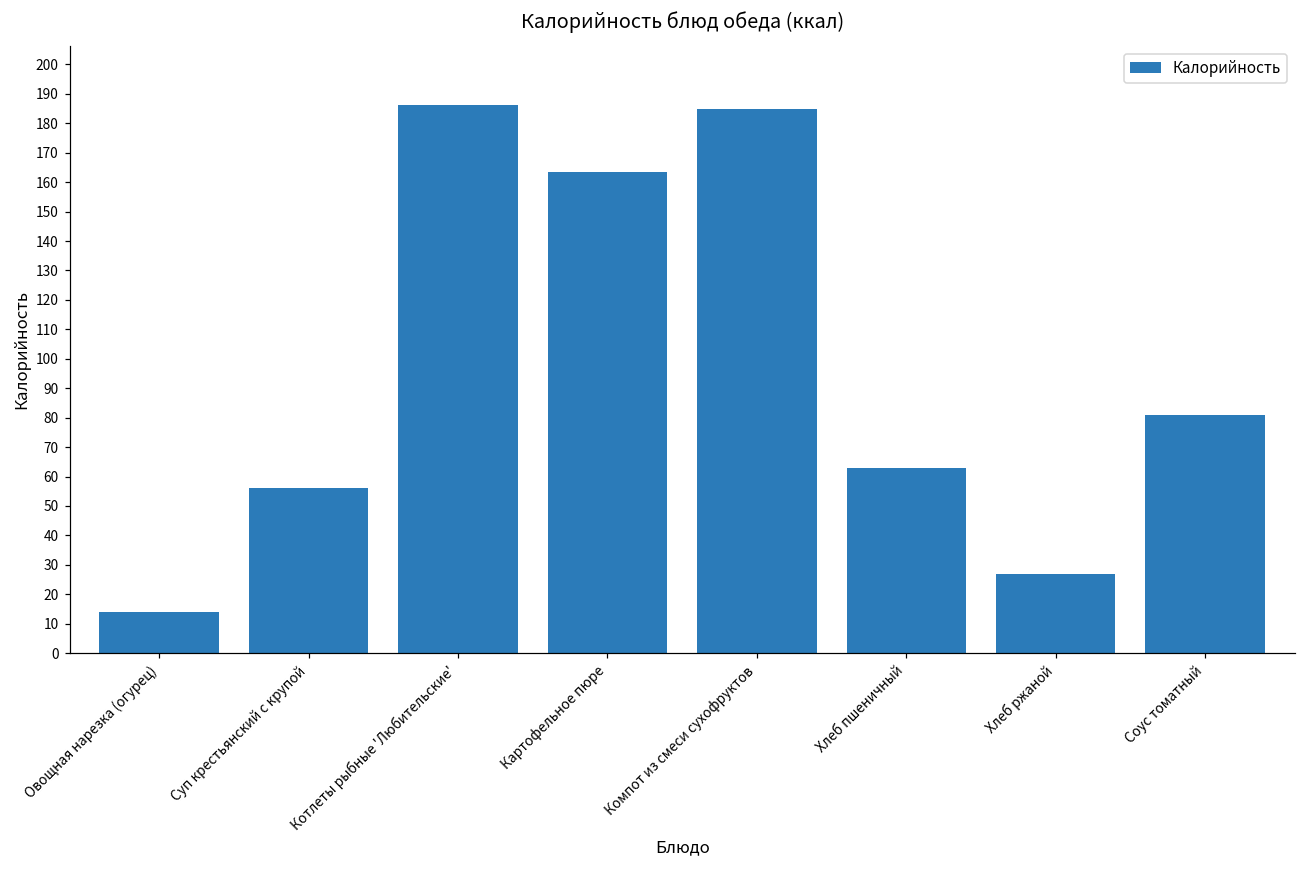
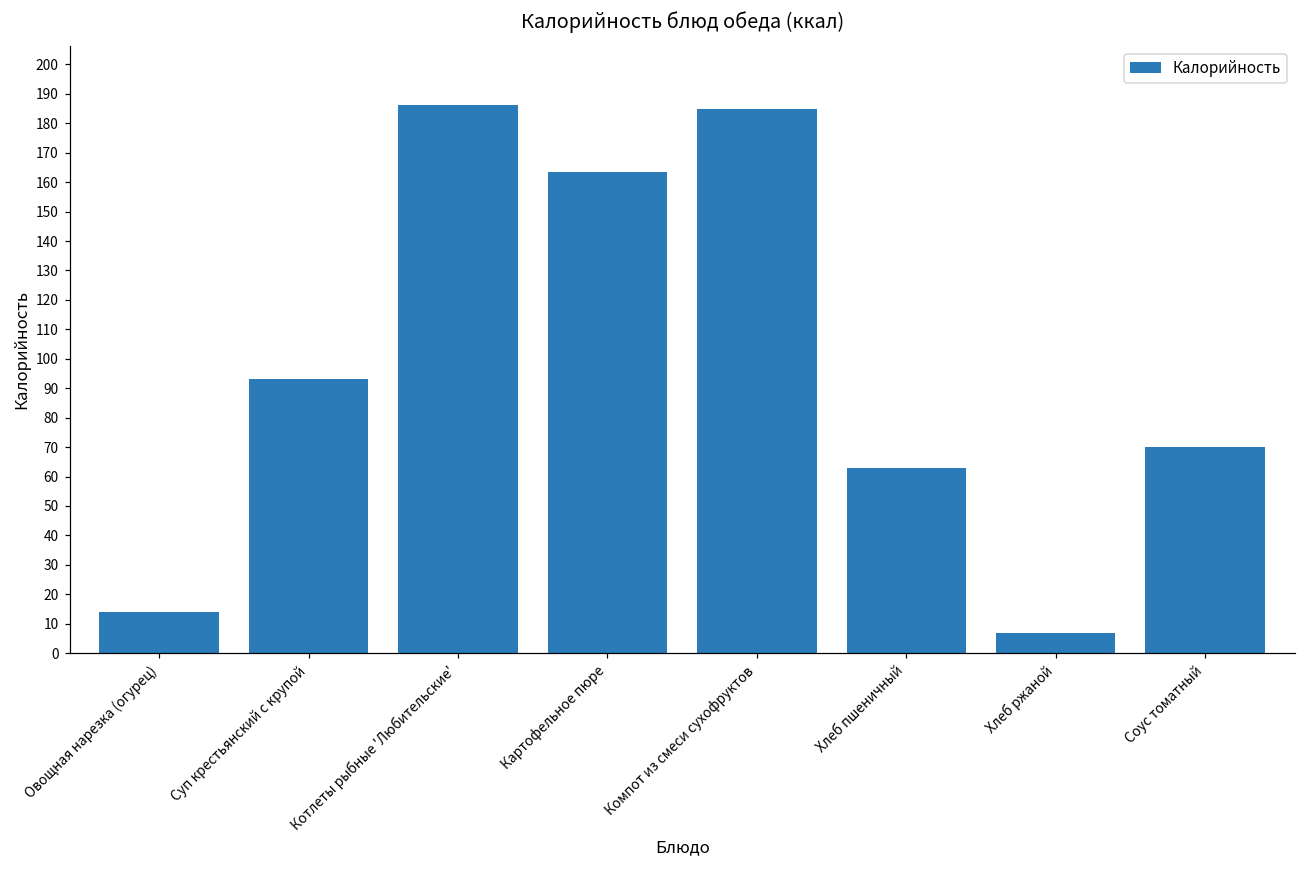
  {
    "Овощная нарезка (огурец)": 14,
-   "Суп крестьянский с крупой": 56,
+   "Суп крестьянский с крупой": 93,
    "Котлеты рыбные 'Любительские'": 186,
    "Картофельное пюре": 164,
    "Компот из смеси сухофруктов": 185,
    "Хлеб пшеничный": 63,
-   "Хлеб ржаной": 27,
-   "Соус томатный": 81
+   "Хлеб ржаной": 7,
+   "Соус томатный": 70
  }
